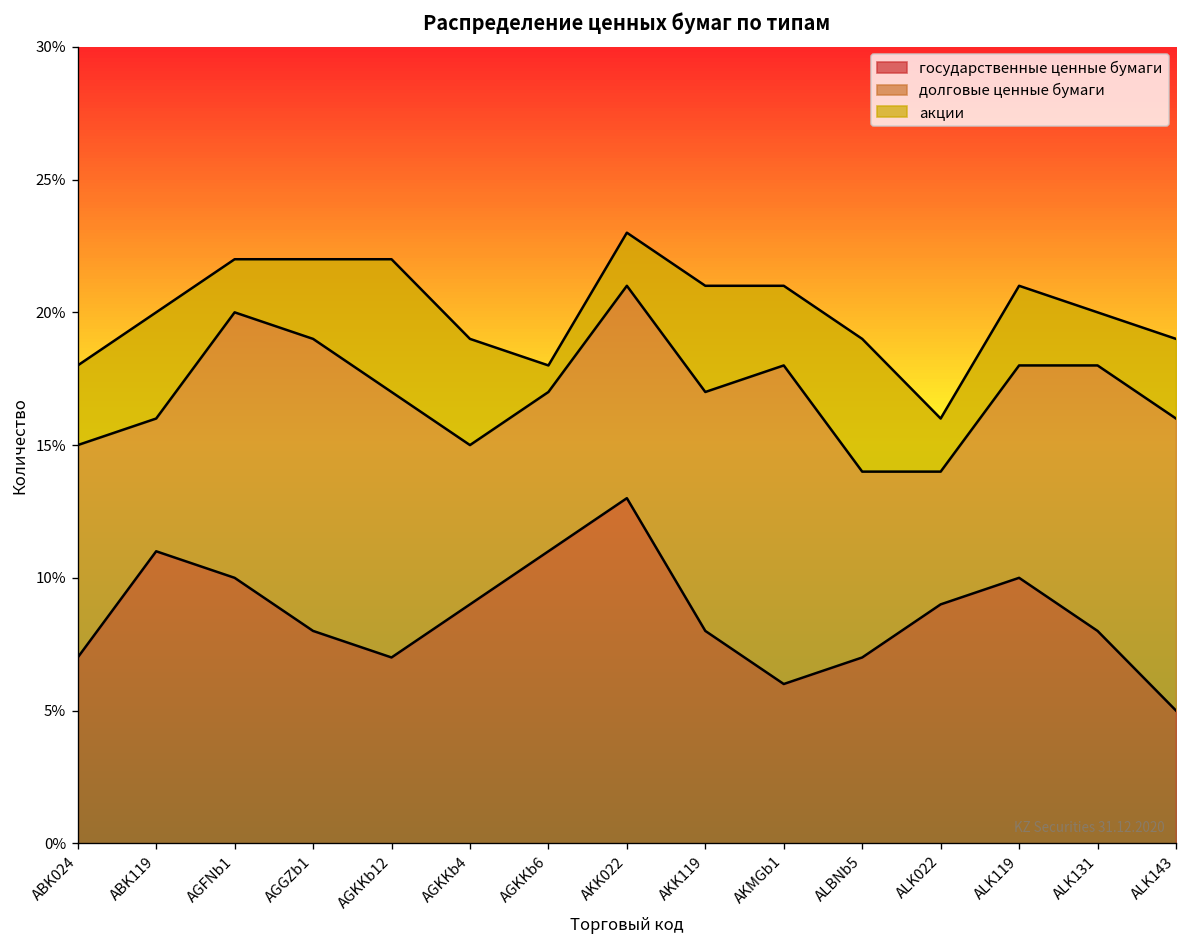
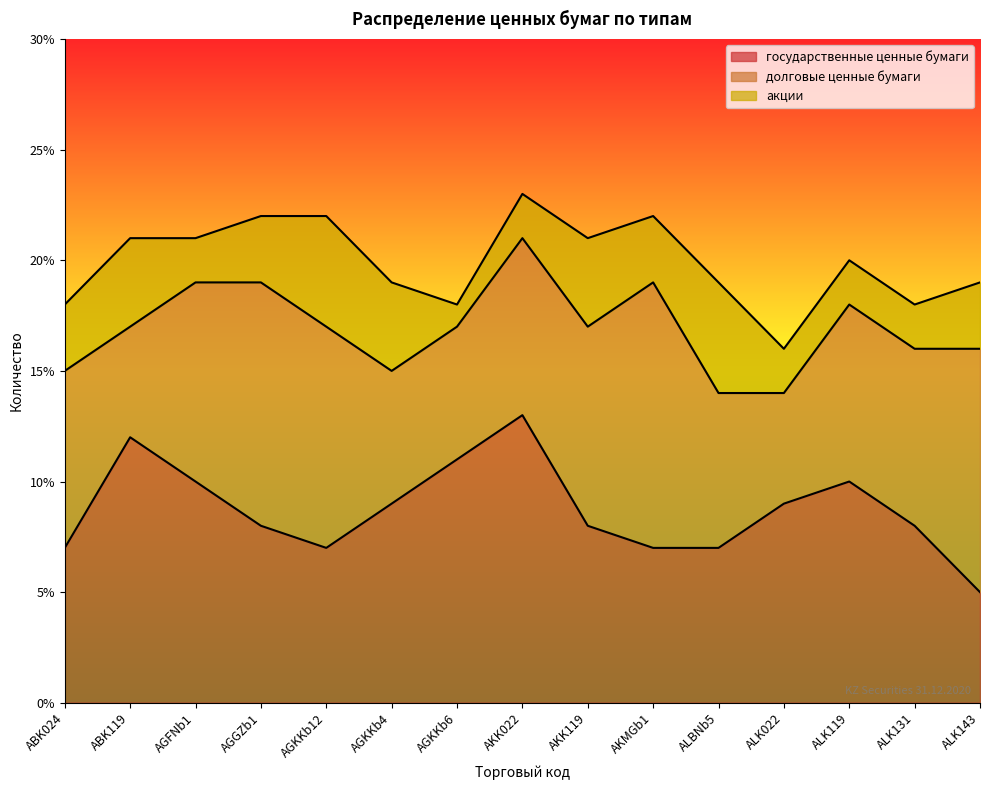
  {
    "государственные ценные бумаги": {
      "ABK024": "7%",
-     "ABK119": "11%",
+     "ABK119": "12%",
      "AGFNb1": "10%",
      "AGGZb1": "8%",
      "AGKKb12": "7%",
      "AGKKb4": "9%",
      "AGKKb6": "11%",
      "AKK022": "13%",
      "AKK119": "8%",
-     "AKMGb1": "6%",
+     "AKMGb1": "7%",
      "ALBNb5": "7%",
      "ALK022": "9%",
      "ALK119": "10%",
      "ALK131": "8%",
      "ALK143": "5%"
    },
    "долговые ценные бумаги": {
      "ABK024": "8%",
      "ABK119": "5%",
-     "AGFNb1": "10%",
+     "AGFNb1": "9%",
      "AGGZb1": "11%",
      "AGKKb12": "10%",
      "AGKKb4": "6%",
      "AGKKb6": "6%",
      "AKK022": "8%",
      "AKK119": "9%",
      "AKMGb1": "12%",
      "ALBNb5": "7%",
      "ALK022": "5%",
      "ALK119": "8%",
-     "ALK131": "10%",
+     "ALK131": "8%",
      "ALK143": "11%"
    },
    "акции": {
      "ABK024": "3%",
      "ABK119": "4%",
      "AGFNb1": "2%",
      "AGGZb1": "3%",
      "AGKKb12": "5%",
      "AGKKb4": "4%",
      "AGKKb6": "1%",
      "AKK022": "2%",
      "AKK119": "4%",
      "AKMGb1": "3%",
      "ALBNb5": "5%",
      "ALK022": "2%",
-     "ALK119": "3%",
+     "ALK119": "2%",
      "ALK131": "2%",
      "ALK143": "3%"
    }
  }
